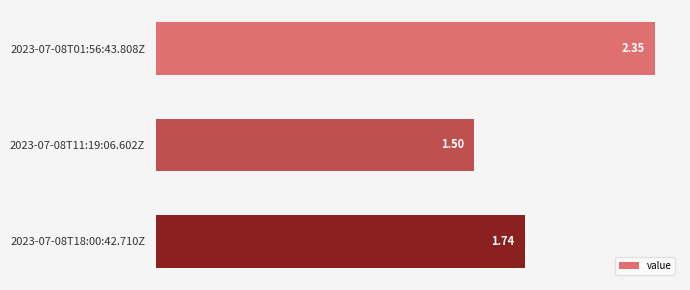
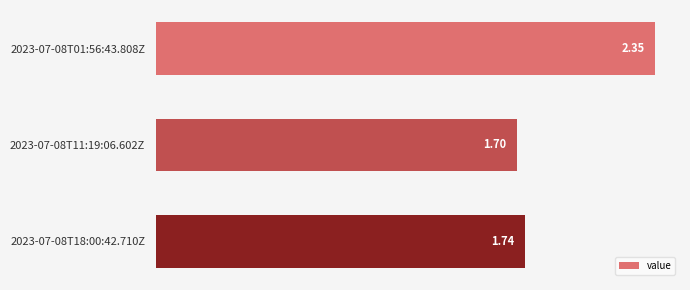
  {
    "2023-07-08T01:56:43.808Z": 2.35,
-   "2023-07-08T11:19:06.602Z": 1.50,
+   "2023-07-08T11:19:06.602Z": 1.70,
    "2023-07-08T18:00:42.710Z": 1.74
  }
